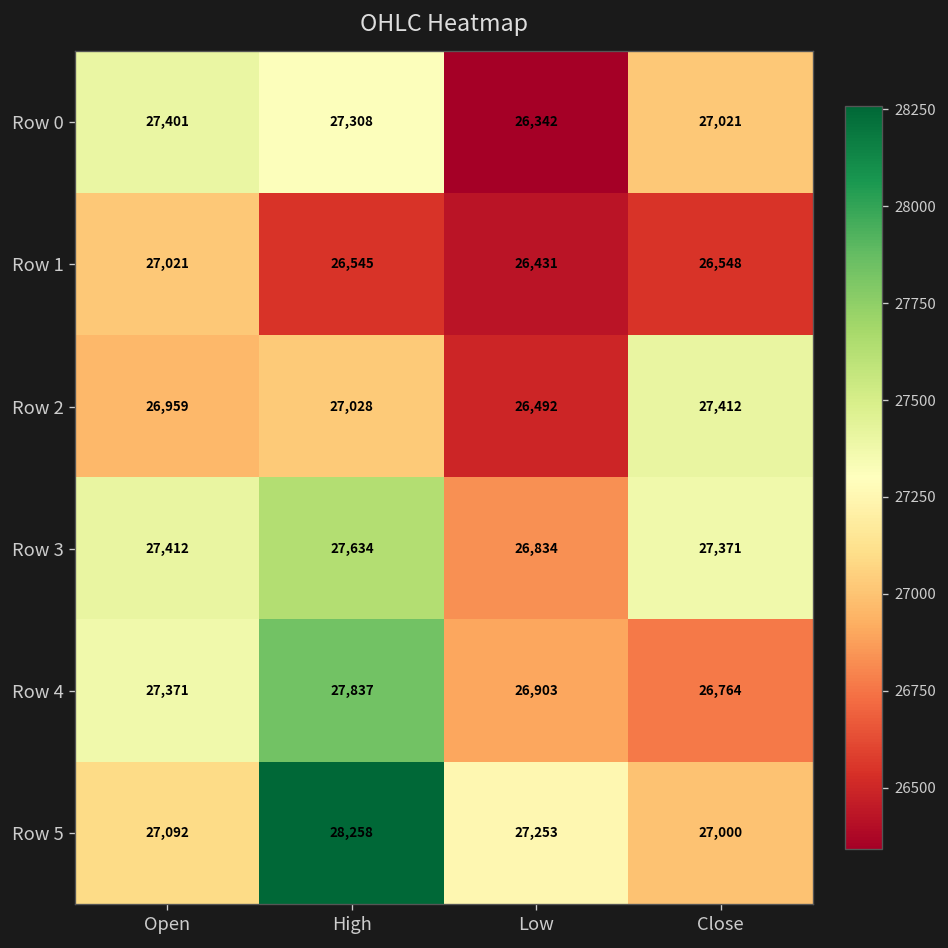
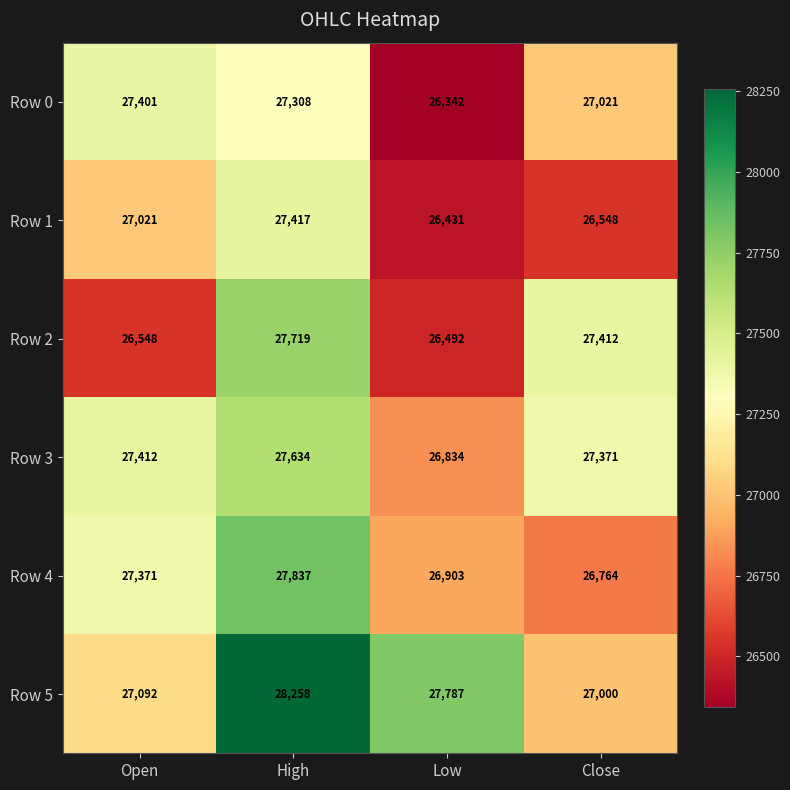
  {
    "Row 0": {
      "Open": "27,401",
      "High": "27,308",
      "Low": "26,342",
      "Close": "27,021"
    },
    "Row 1": {
      "Open": "27,021",
-     "High": "26,545",
+     "High": "27,417",
      "Low": "26,431",
      "Close": "26,548"
    },
    "Row 2": {
-     "Open": "26,959",
-     "High": "27,028",
+     "Open": "26,548",
+     "High": "27,719",
      "Low": "26,492",
      "Close": "27,412"
    },
    "Row 3": {
      "Open": "27,412",
      "High": "27,634",
      "Low": "26,834",
      "Close": "27,371"
    },
    "Row 4": {
      "Open": "27,371",
      "High": "27,837",
      "Low": "26,903",
      "Close": "26,764"
    },
    "Row 5": {
      "Open": "27,092",
      "High": "28,258",
-     "Low": "27,253",
+     "Low": "27,787",
      "Close": "27,000"
    }
  }
